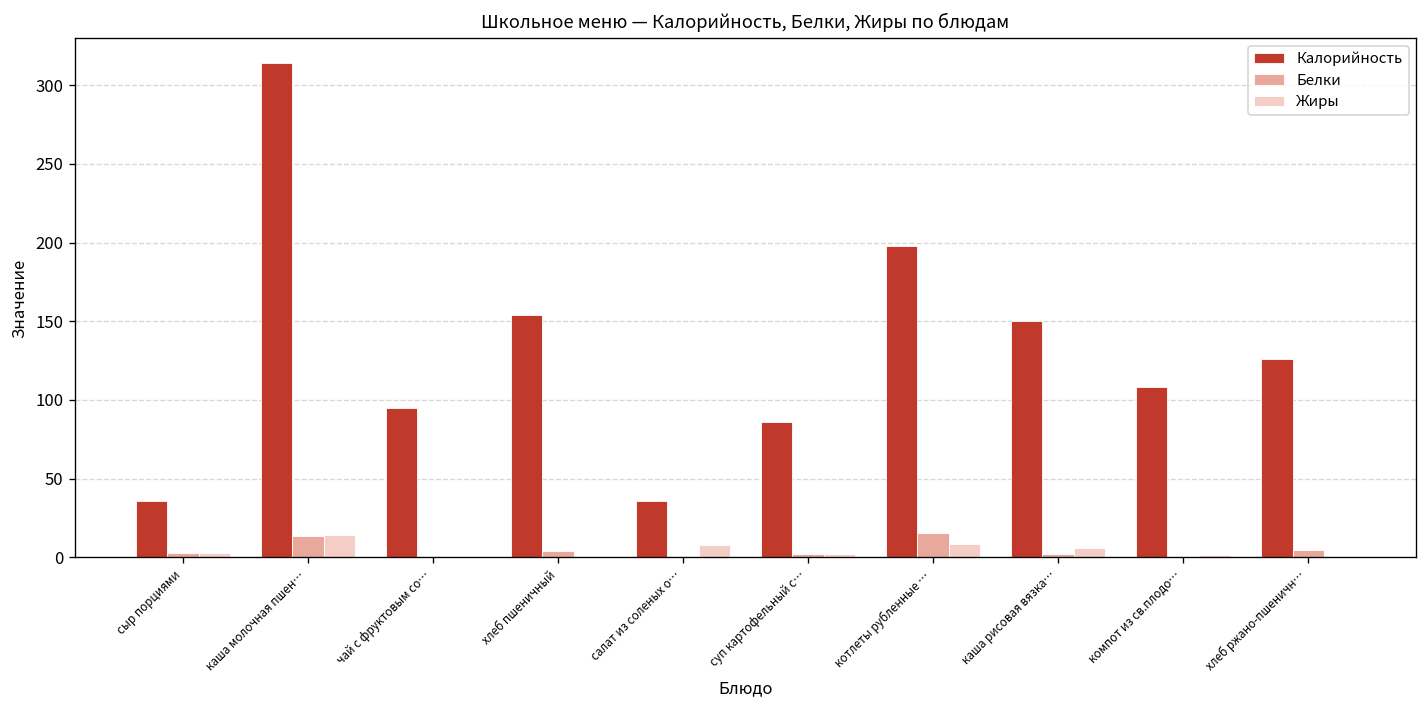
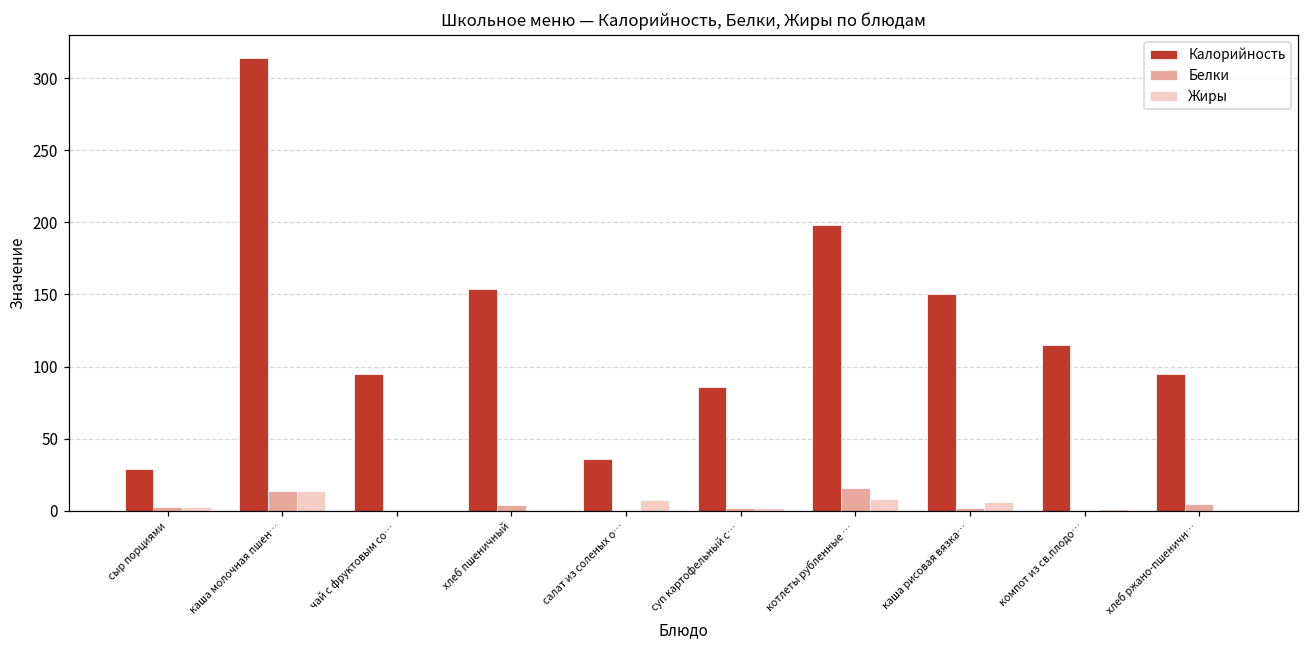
  {
    "Калорийность": {
-     "сыр порциями": 36,
+     "сыр порциями": 29,
      "каша молочная пшен…": 314,
      "чай с фруктовым со…": 95,
      "хлеб пшеничный": 154,
      "салат из соленых о…": 36,
      "суп картофельный с…": 86,
      "котлеты рубленные …": 198,
      "каша рисовая вязка…": 150,
-     "компот из св.плодо…": 108,
-     "хлеб ржано-пшеничн…": 126
+     "компот из св.плодо…": 115,
+     "хлеб ржано-пшеничн…": 95
    }
  }
